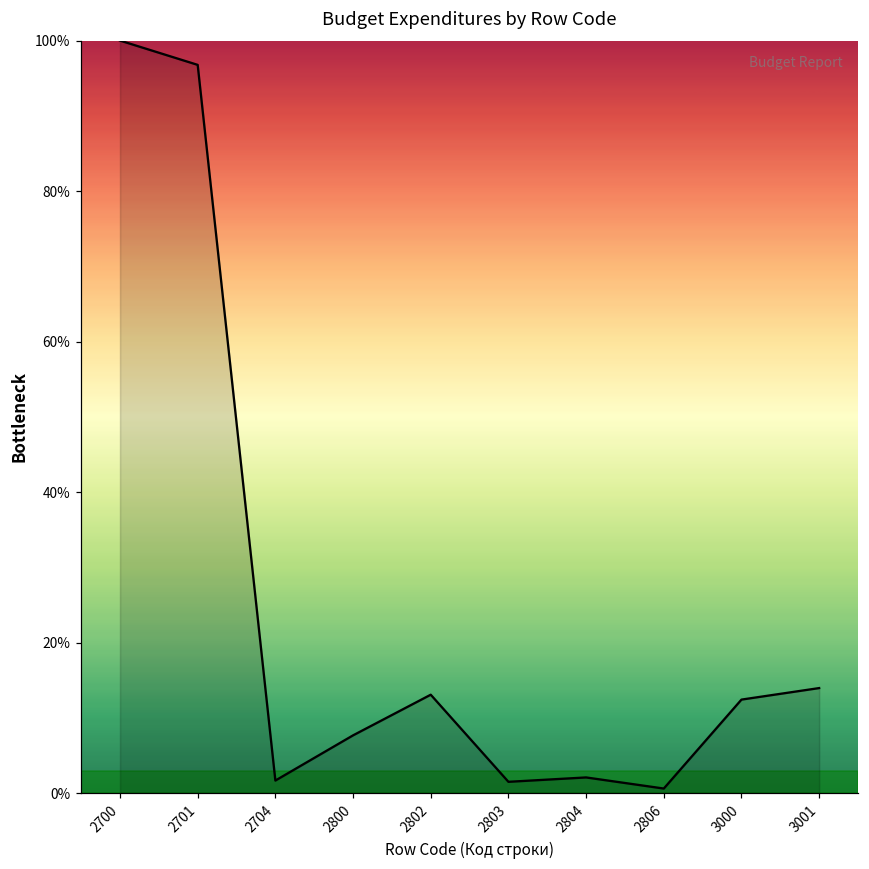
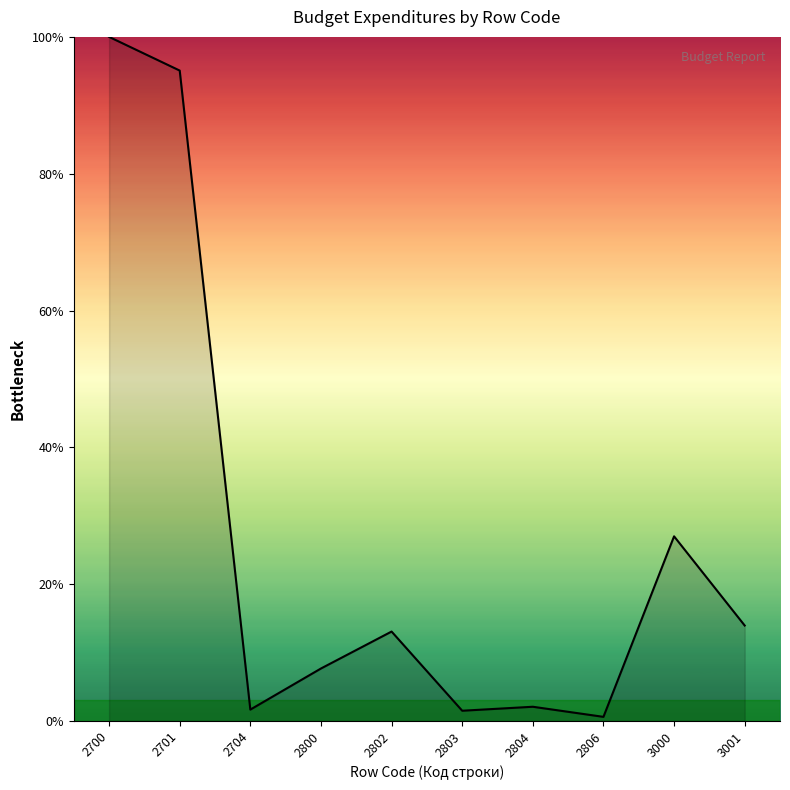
  {
    "2700": "100%",
-   "2701": "97%",
+   "2701": "95%",
    "2800": "8%",
    "2802": "13%",
-   "3000": "12%",
+   "3000": "27%",
    "3001": "14%"
  }
